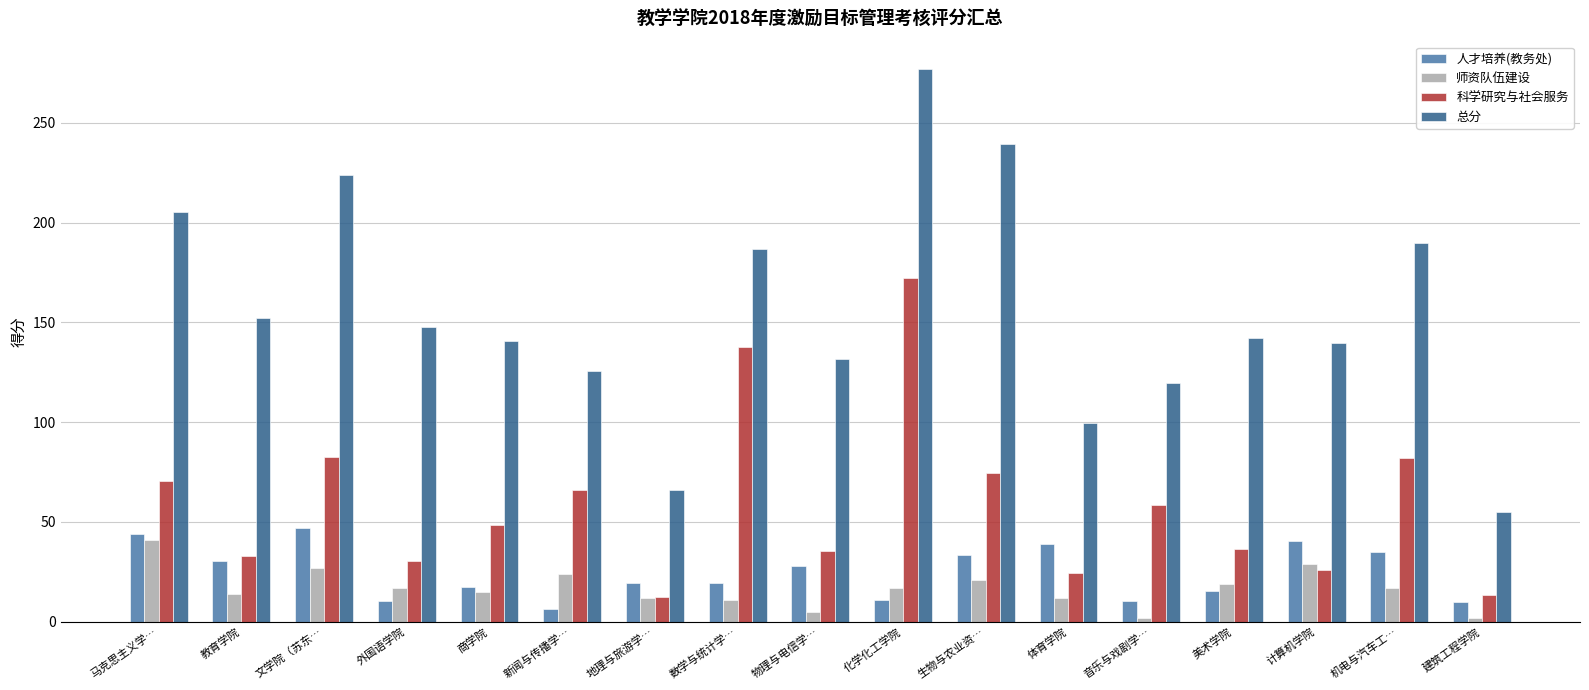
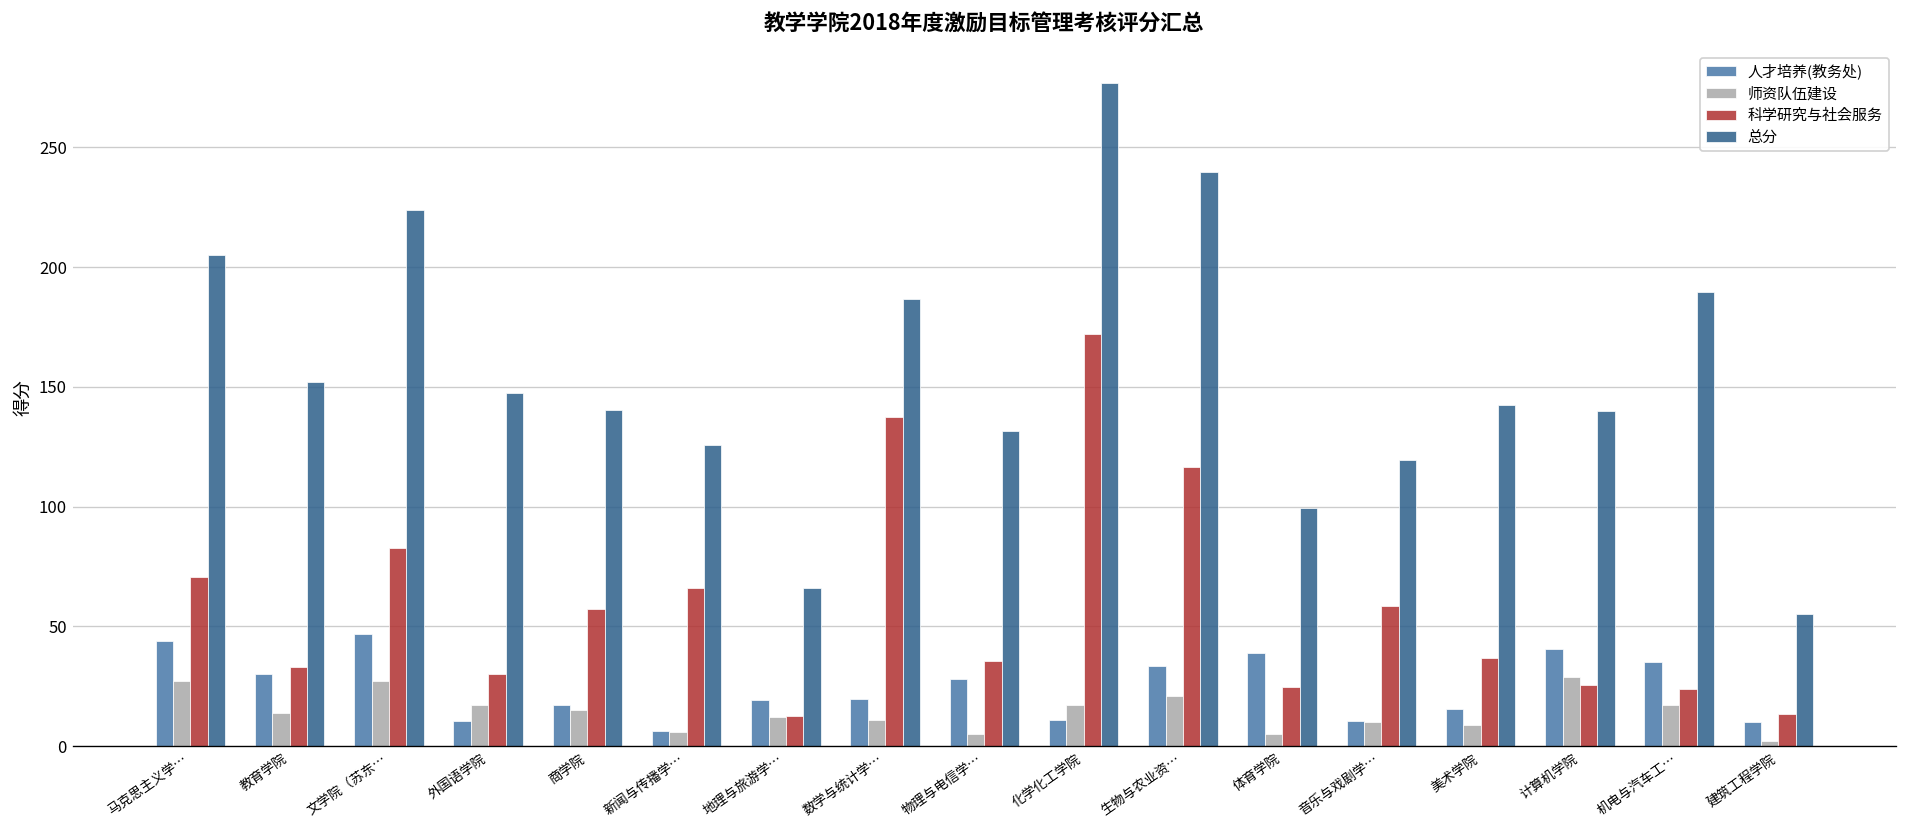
  {
    "师资队伍建设": {
-     "马克思主义学…": 41,
+     "马克思主义学…": 27,
      "教育学院": 14,
      "文学院（苏东…": 27,
      "外国语学院": 17,
      "商学院": 15,
-     "新闻与传播学…": 24,
+     "新闻与传播学…": 6,
      "地理与旅游学…": 12,
      "数学与统计学…": 11,
      "物理与电信学…": 5,
      "化学化工学院": 17,
      "生物与农业资…": 21,
-     "体育学院": 12,
-     "音乐与戏剧学…": 2,
-     "美术学院": 19,
+     "体育学院": 5,
+     "音乐与戏剧学…": 10,
+     "美术学院": 9,
      "计算机学院": 29,
      "机电与汽车工…": 17,
      "建筑工程学院": 2
    },
    "科学研究与社会服务": {
      "马克思主义学…": 71,
      "教育学院": 33,
      "文学院（苏东…": 83,
      "外国语学院": 30,
-     "商学院": 49,
+     "商学院": 57,
      "新闻与传播学…": 66,
      "地理与旅游学…": 12,
      "数学与统计学…": 137,
      "物理与电信学…": 35,
      "化学化工学院": 172,
-     "生物与农业资…": 75,
+     "生物与农业资…": 117,
      "体育学院": 25,
      "音乐与戏剧学…": 59,
      "美术学院": 37,
      "计算机学院": 26,
-     "机电与汽车工…": 82,
+     "机电与汽车工…": 24,
      "建筑工程学院": 13
    }
  }
